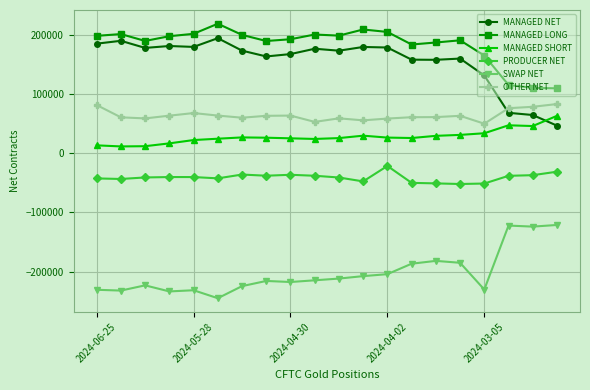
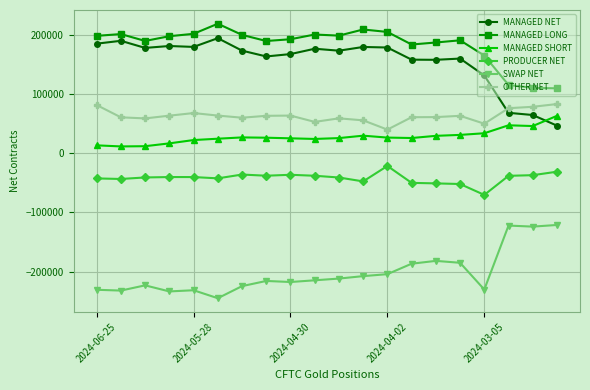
  {
    "PRODUCER NET": {
      "2024-06-25": -40000,
      "2024-05-28": -40000,
      "2024-04-30": -40000,
      "2024-04-02": -20000,
-     "2024-03-05": -50000
+     "2024-03-05": -70000
    },
    "SWAP NET": {
      "2024-06-25": -230000,
      "2024-05-28": -230000,
      "2024-04-30": -220000,
      "2024-04-02": -200000,
      "2024-03-05": -230000
    },
    "OTHER NET": {
      "2024-06-25": 80000,
      "2024-05-28": 70000,
      "2024-04-30": 60000,
-     "2024-04-02": 60000,
+     "2024-04-02": 40000,
      "2024-03-05": 50000
    }
  }
